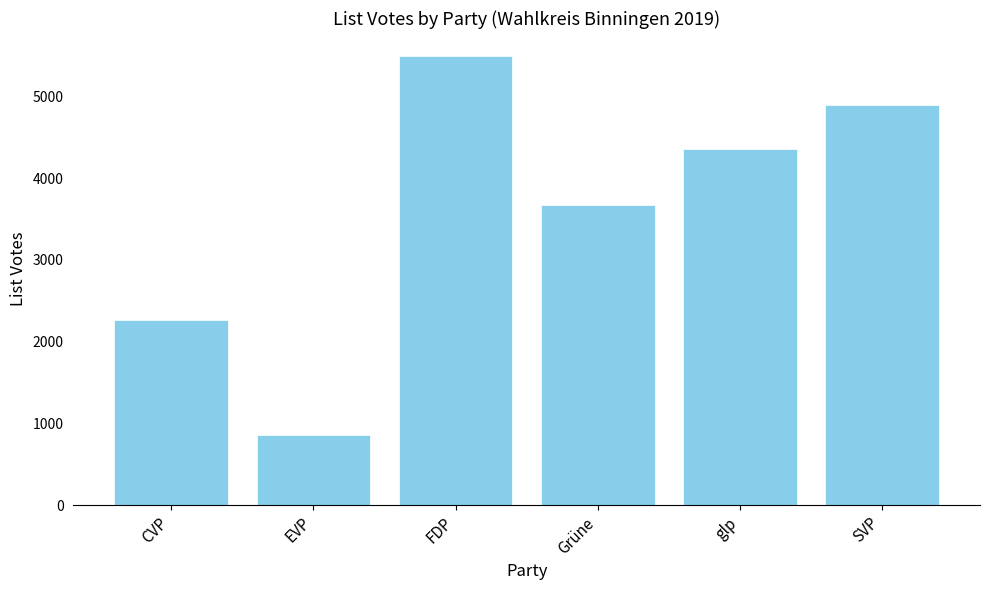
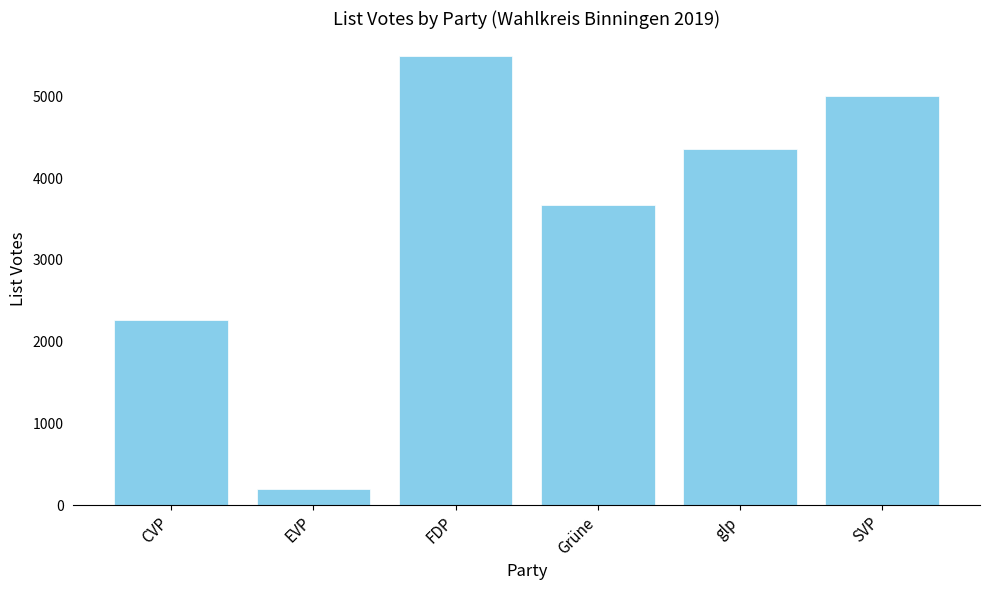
  {
    "CVP": 2300,
-   "EVP": 900,
+   "EVP": 200,
    "FDP": 5500,
    "Grüne": 3700,
    "glp": 4400,
-   "SVP": 4900
+   "SVP": 5000
  }
